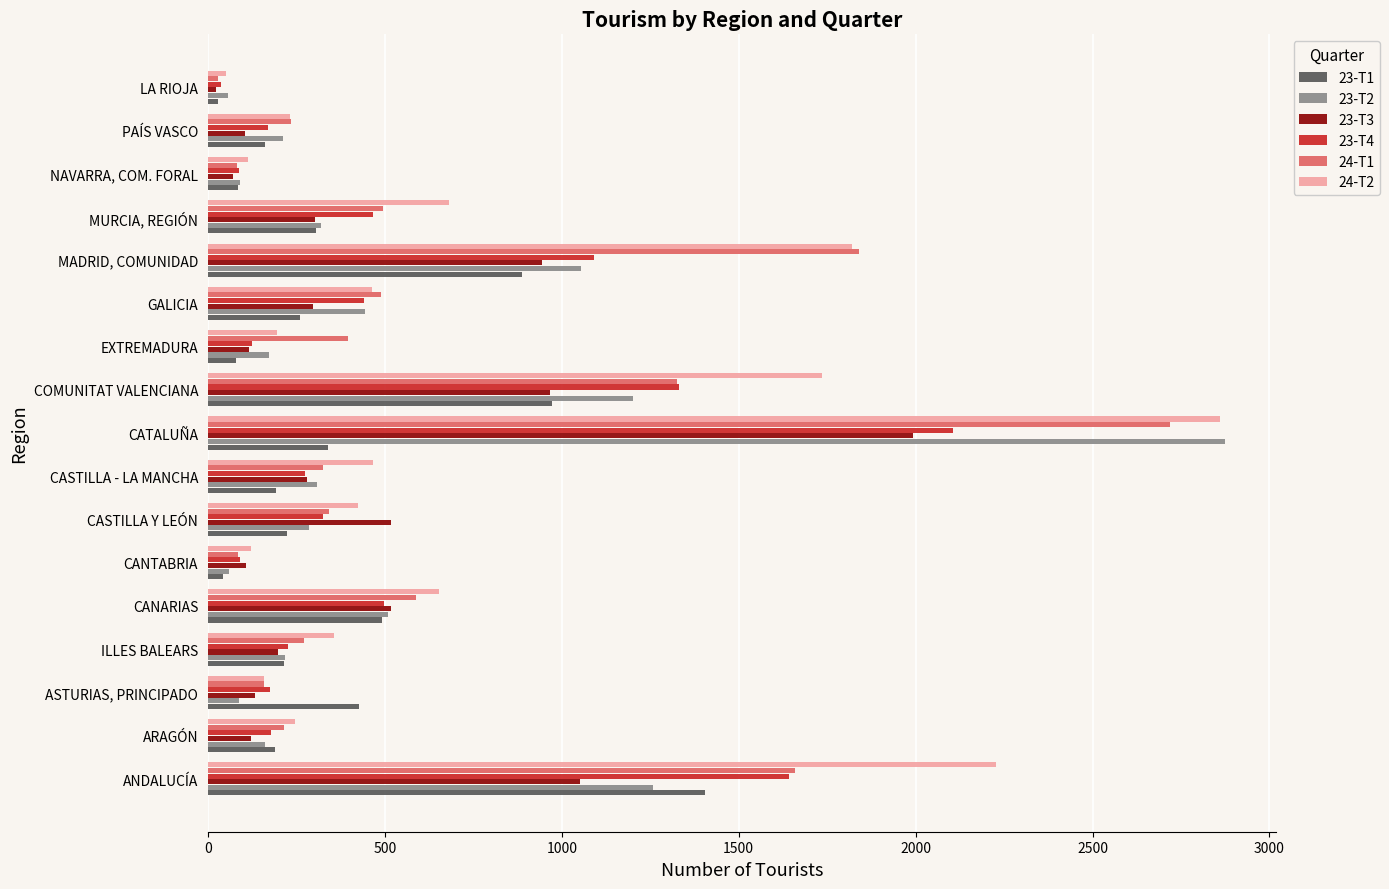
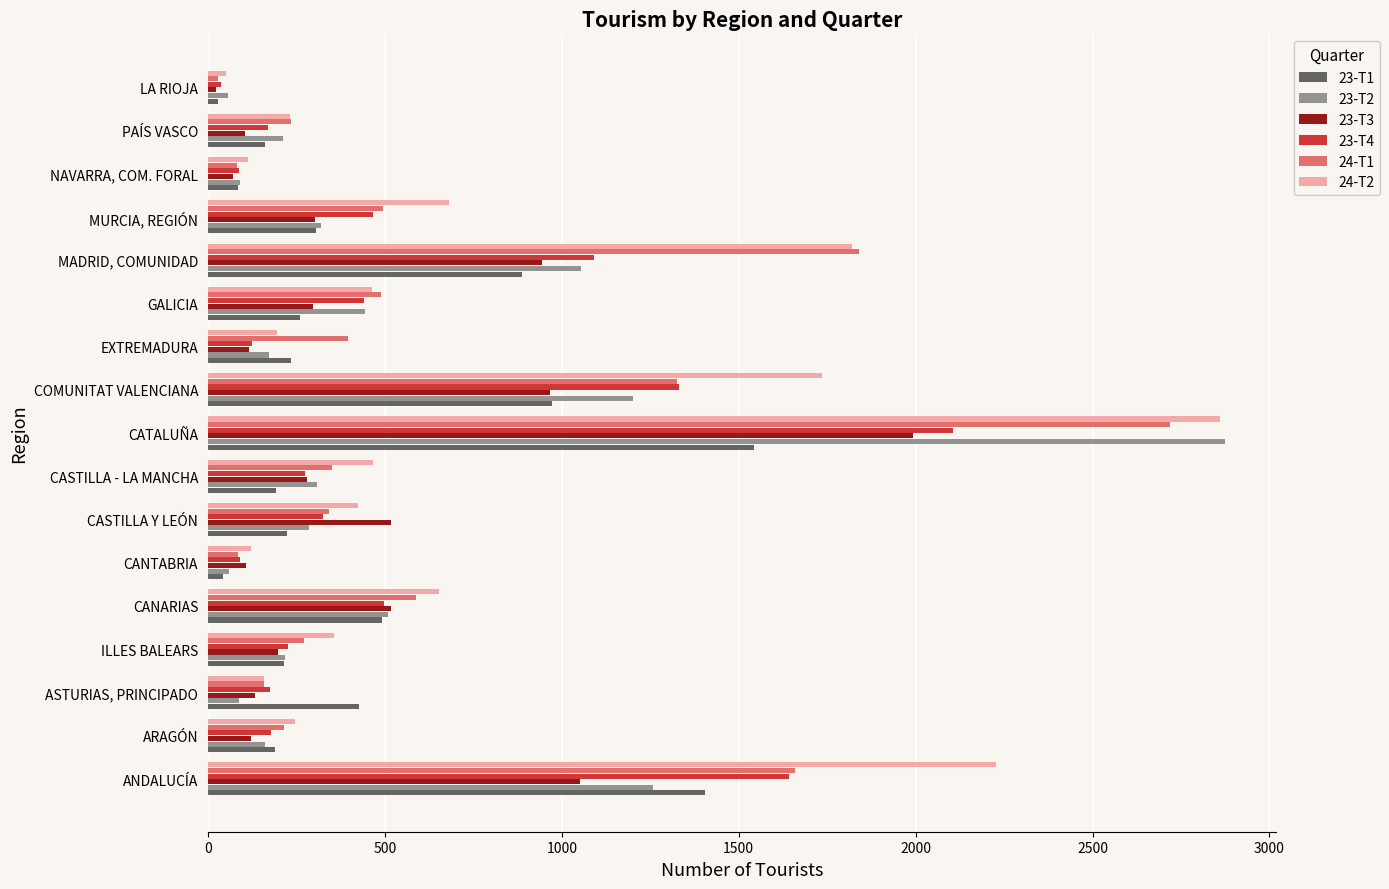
  {
    "23-T1": {
      "LA RIOJA": 30,
      "PAÍS VASCO": 160,
      "NAVARRA, COM. FORAL": 80,
      "MURCIA, REGIÓN": 310,
      "MADRID, COMUNIDAD": 890,
      "GALICIA": 260,
-     "EXTREMADURA": 80,
+     "EXTREMADURA": 240,
      "COMUNITAT VALENCIANA": 970,
-     "CATALUÑA": 340,
+     "CATALUÑA": 1540,
      "CASTILLA - LA MANCHA": 190,
      "CASTILLA Y LEÓN": 220,
      "CANTABRIA": 40,
      "CANARIAS": 490,
      "ILLES BALEARS": 220,
      "ASTURIAS, PRINCIPADO": 430,
      "ARAGÓN": 190,
      "ANDALUCÍA": 1400
    },
    "23-T2": {
      "LA RIOJA": 60,
      "PAÍS VASCO": 210,
      "NAVARRA, COM. FORAL": 90,
      "MURCIA, REGIÓN": 320,
      "MADRID, COMUNIDAD": 1050,
      "GALICIA": 440,
      "EXTREMADURA": 170,
      "COMUNITAT VALENCIANA": 1200,
      "CATALUÑA": 2880,
      "CASTILLA - LA MANCHA": 310,
      "CASTILLA Y LEÓN": 290,
      "CANTABRIA": 60,
      "CANARIAS": 510,
      "ILLES BALEARS": 220,
      "ASTURIAS, PRINCIPADO": 90,
      "ARAGÓN": 160,
      "ANDALUCÍA": 1260
    },
    "23-T3": {
      "LA RIOJA": 20,
      "PAÍS VASCO": 100,
      "NAVARRA, COM. FORAL": 70,
      "MURCIA, REGIÓN": 300,
      "MADRID, COMUNIDAD": 940,
      "GALICIA": 300,
      "EXTREMADURA": 120,
      "COMUNITAT VALENCIANA": 970,
      "CATALUÑA": 1990,
      "CASTILLA - LA MANCHA": 280,
      "CASTILLA Y LEÓN": 520,
      "CANTABRIA": 110,
      "CANARIAS": 520,
      "ILLES BALEARS": 200,
      "ASTURIAS, PRINCIPADO": 130,
      "ARAGÓN": 120,
      "ANDALUCÍA": 1050
    },
    "23-T4": {
      "LA RIOJA": 40,
      "PAÍS VASCO": 170,
      "NAVARRA, COM. FORAL": 90,
      "MURCIA, REGIÓN": 470,
      "MADRID, COMUNIDAD": 1090,
      "GALICIA": 440,
      "EXTREMADURA": 130,
      "COMUNITAT VALENCIANA": 1330,
      "CATALUÑA": 2110,
      "CASTILLA - LA MANCHA": 280,
      "CASTILLA Y LEÓN": 330,
      "CANTABRIA": 90,
      "CANARIAS": 500,
      "ILLES BALEARS": 230,
      "ASTURIAS, PRINCIPADO": 180,
      "ARAGÓN": 180,
      "ANDALUCÍA": 1640
    },
    "24-T1": {
      "LA RIOJA": 30,
      "PAÍS VASCO": 240,
      "NAVARRA, COM. FORAL": 80,
      "MURCIA, REGIÓN": 500,
      "MADRID, COMUNIDAD": 1840,
      "GALICIA": 490,
      "EXTREMADURA": 400,
      "COMUNITAT VALENCIANA": 1330,
      "CATALUÑA": 2720,
-     "CASTILLA - LA MANCHA": 330,
+     "CASTILLA - LA MANCHA": 350,
      "CASTILLA Y LEÓN": 340,
      "CANTABRIA": 80,
      "CANARIAS": 590,
      "ILLES BALEARS": 270,
      "ASTURIAS, PRINCIPADO": 160,
      "ARAGÓN": 220,
      "ANDALUCÍA": 1660
    },
    "24-T2": {
      "LA RIOJA": 50,
      "PAÍS VASCO": 230,
      "NAVARRA, COM. FORAL": 110,
      "MURCIA, REGIÓN": 680,
      "MADRID, COMUNIDAD": 1820,
      "GALICIA": 460,
      "EXTREMADURA": 200,
      "COMUNITAT VALENCIANA": 1740,
      "CATALUÑA": 2860,
      "CASTILLA - LA MANCHA": 470,
      "CASTILLA Y LEÓN": 420,
      "CANTABRIA": 120,
      "CANARIAS": 650,
      "ILLES BALEARS": 360,
      "ASTURIAS, PRINCIPADO": 160,
      "ARAGÓN": 250,
      "ANDALUCÍA": 2230
    }
  }
